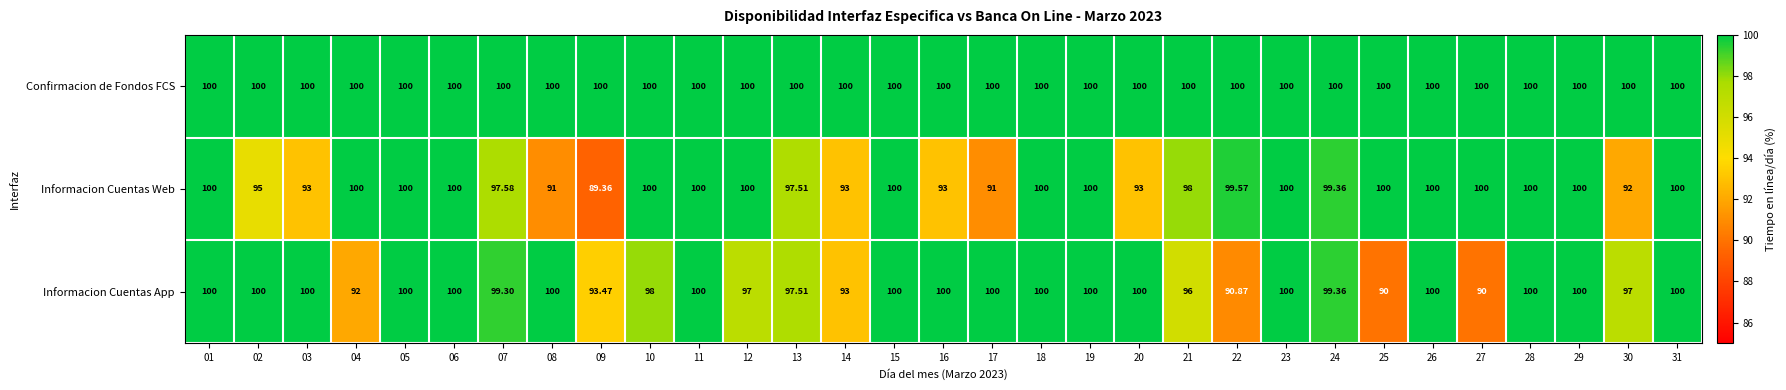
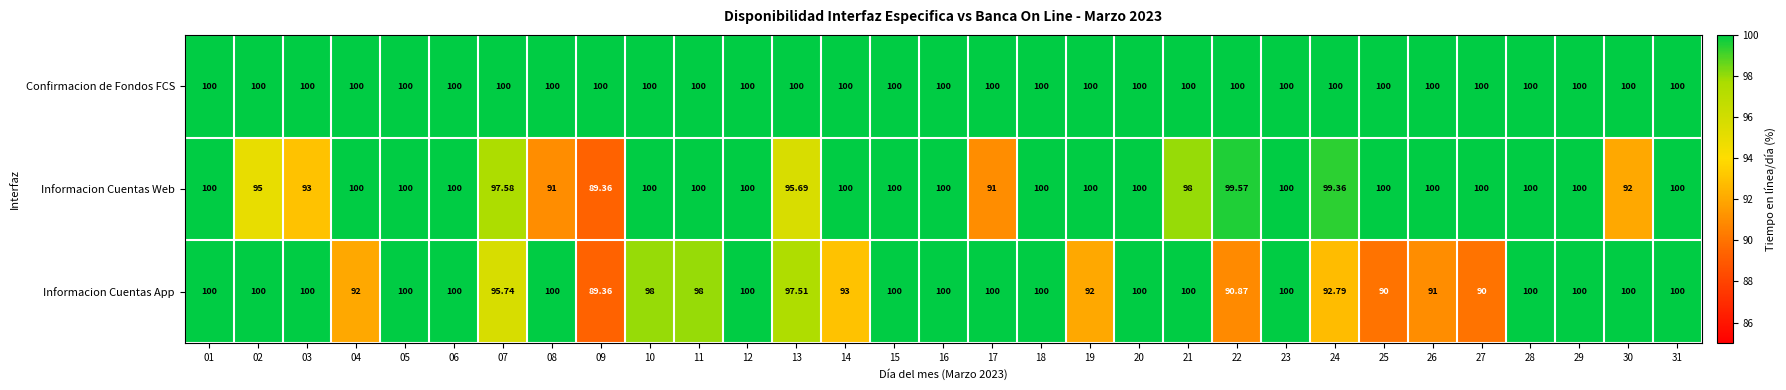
  {
    "Confirmacion de Fondos FCS": {
      "01": 100,
      "02": 100,
      "03": 100,
      "04": 100,
      "05": 100,
      "06": 100,
      "07": 100,
      "08": 100,
      "09": 100,
      "10": 100,
      "11": 100,
      "12": 100,
      "13": 100,
      "14": 100,
      "15": 100,
      "16": 100,
      "17": 100,
      "18": 100,
      "19": 100,
      "20": 100,
      "21": 100,
      "22": 100,
      "23": 100,
      "24": 100,
      "25": 100,
      "26": 100,
      "27": 100,
      "28": 100,
      "29": 100,
      "30": 100,
      "31": 100
    },
    "Informacion Cuentas Web": {
      "01": 100,
      "02": 95,
      "03": 93,
      "04": 100,
      "05": 100,
      "06": 100,
      "07": 97.58,
      "08": 91,
      "09": 89.36,
      "10": 100,
      "11": 100,
      "12": 100,
-     "13": 97.51,
-     "14": 93,
+     "13": 95.69,
+     "14": 100,
      "15": 100,
-     "16": 93,
+     "16": 100,
      "17": 91,
      "18": 100,
      "19": 100,
-     "20": 93,
+     "20": 100,
      "21": 98,
      "22": 99.57,
      "23": 100,
      "24": 99.36,
      "25": 100,
      "26": 100,
      "27": 100,
      "28": 100,
      "29": 100,
      "30": 92,
      "31": 100
    },
    "Informacion Cuentas App": {
      "01": 100,
      "02": 100,
      "03": 100,
      "04": 92,
      "05": 100,
      "06": 100,
-     "07": 99.30,
+     "07": 95.74,
      "08": 100,
-     "09": 93.47,
+     "09": 89.36,
      "10": 98,
-     "11": 100,
-     "12": 97,
+     "11": 98,
+     "12": 100,
      "13": 97.51,
      "14": 93,
      "15": 100,
      "16": 100,
      "17": 100,
      "18": 100,
-     "19": 100,
+     "19": 92,
      "20": 100,
-     "21": 96,
+     "21": 100,
      "22": 90.87,
      "23": 100,
-     "24": 99.36,
+     "24": 92.79,
      "25": 90,
-     "26": 100,
+     "26": 91,
      "27": 90,
      "28": 100,
      "29": 100,
-     "30": 97,
+     "30": 100,
      "31": 100
    }
  }
